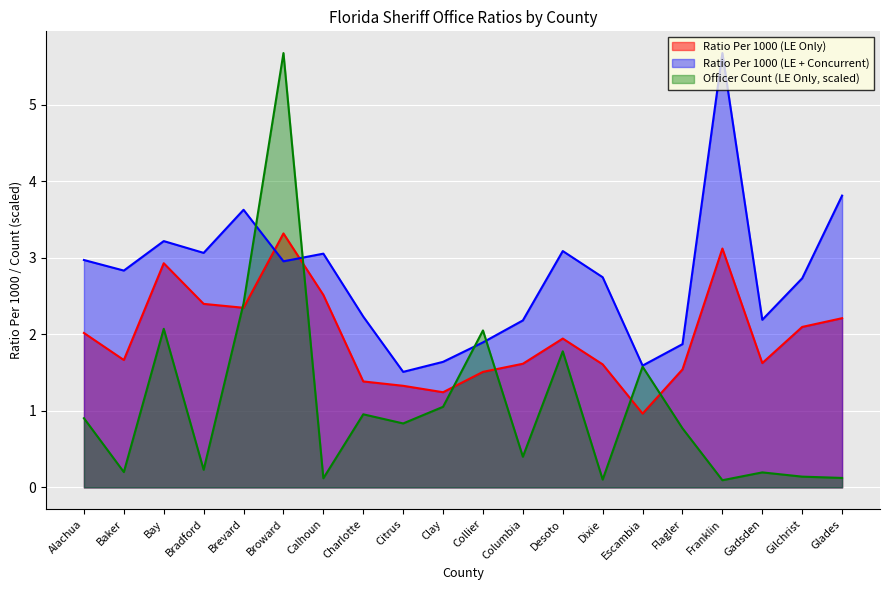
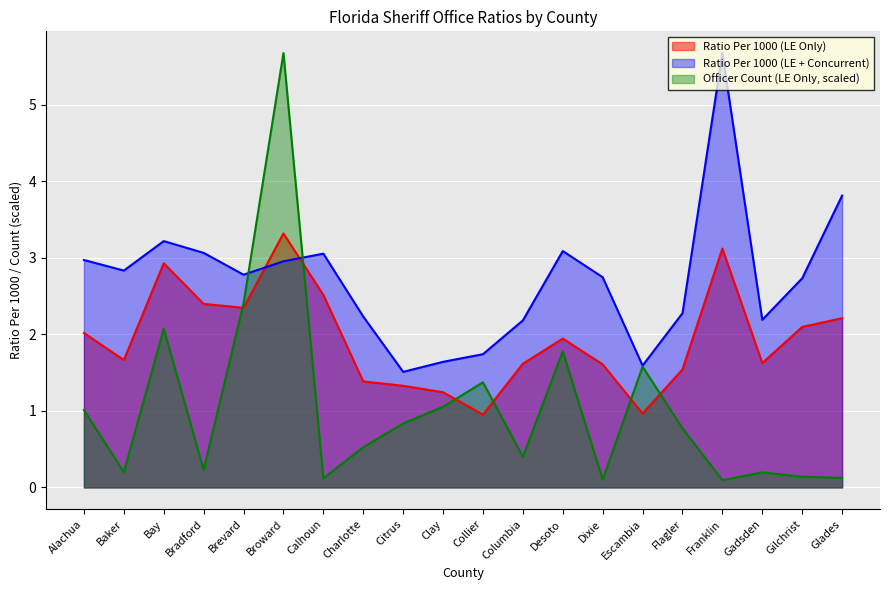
  {
    "Ratio Per 1000 (LE Only)": {
      "Alachua": 2.0,
      "Baker": 1.7,
      "Bay": 2.9,
      "Bradford": 2.4,
      "Brevard": 2.3,
      "Broward": 3.3,
      "Calhoun": 2.5,
      "Charlotte": 1.4,
      "Citrus": 1.3,
      "Clay": 1.2,
-     "Collier": 1.5,
+     "Collier": 1.0,
      "Columbia": 1.6,
      "Desoto": 1.9,
      "Dixie": 1.6,
      "Escambia": 1.0,
      "Flagler": 1.5,
      "Franklin": 3.1,
      "Gadsden": 1.6,
      "Gilchrist": 2.1,
      "Glades": 2.2
    },
    "Ratio Per 1000 (LE + Concurrent)": {
      "Alachua": 3.0,
      "Baker": 2.8,
      "Bay": 3.2,
      "Bradford": 3.1,
-     "Brevard": 3.6,
+     "Brevard": 2.8,
      "Broward": 3.0,
      "Calhoun": 3.1,
      "Charlotte": 2.2,
      "Citrus": 1.5,
      "Clay": 1.6,
-     "Collier": 1.9,
+     "Collier": 1.7,
      "Columbia": 2.2,
      "Desoto": 3.1,
      "Dixie": 2.7,
-     "Flagler": 1.9,
+     "Flagler": 2.3,
      "Gadsden": 2.2,
      "Gilchrist": 2.7,
      "Glades": 3.8
    },
    "Officer Count (LE Only, scaled)": {
-     "Alachua": 0.9,
+     "Alachua": 1.0,
      "Baker": 0.2,
      "Bay": 2.1,
      "Bradford": 0.2,
      "Brevard": 2.4,
      "Broward": 5.7,
      "Calhoun": 0.1,
-     "Charlotte": 1.0,
+     "Charlotte": 0.5,
      "Citrus": 0.8,
      "Clay": 1.1,
-     "Collier": 2.1,
+     "Collier": 1.4,
      "Columbia": 0.4,
      "Desoto": 1.8,
      "Dixie": 0.1,
      "Flagler": 0.8,
      "Franklin": 0.1,
      "Gadsden": 0.2,
      "Gilchrist": 0.1,
      "Glades": 0.1
    }
  }
